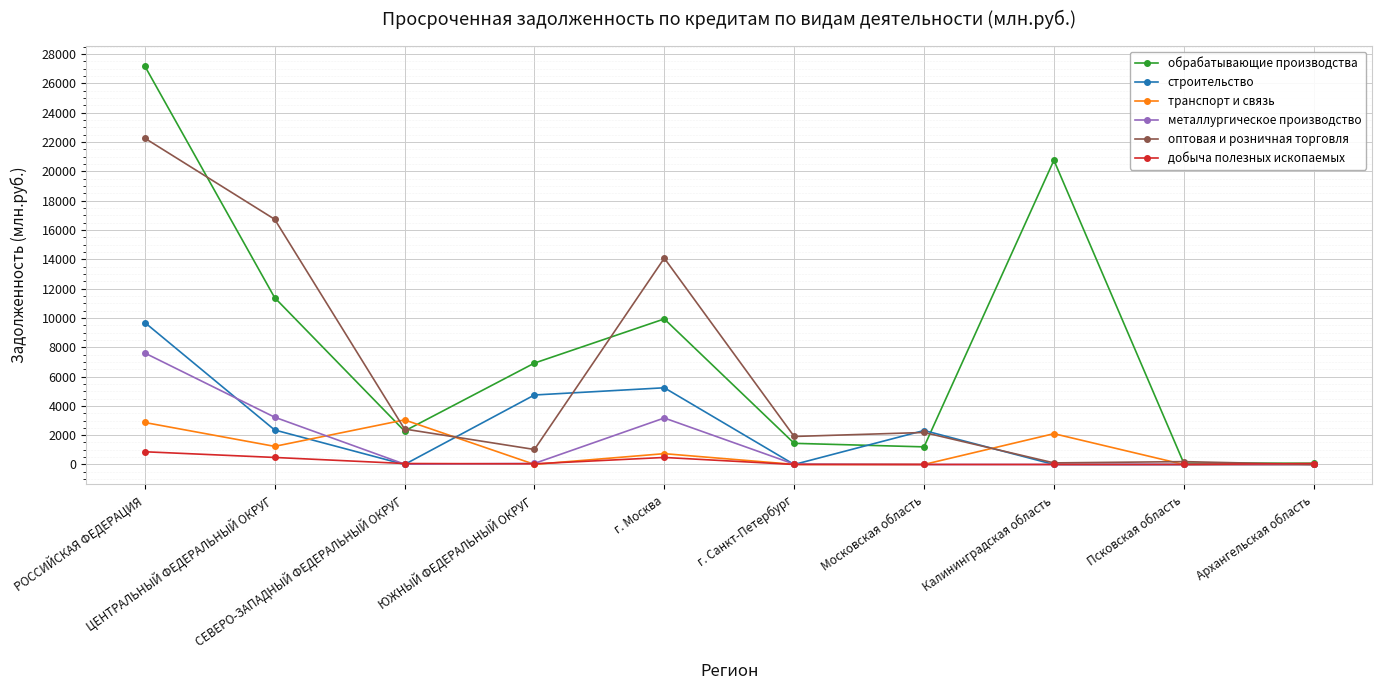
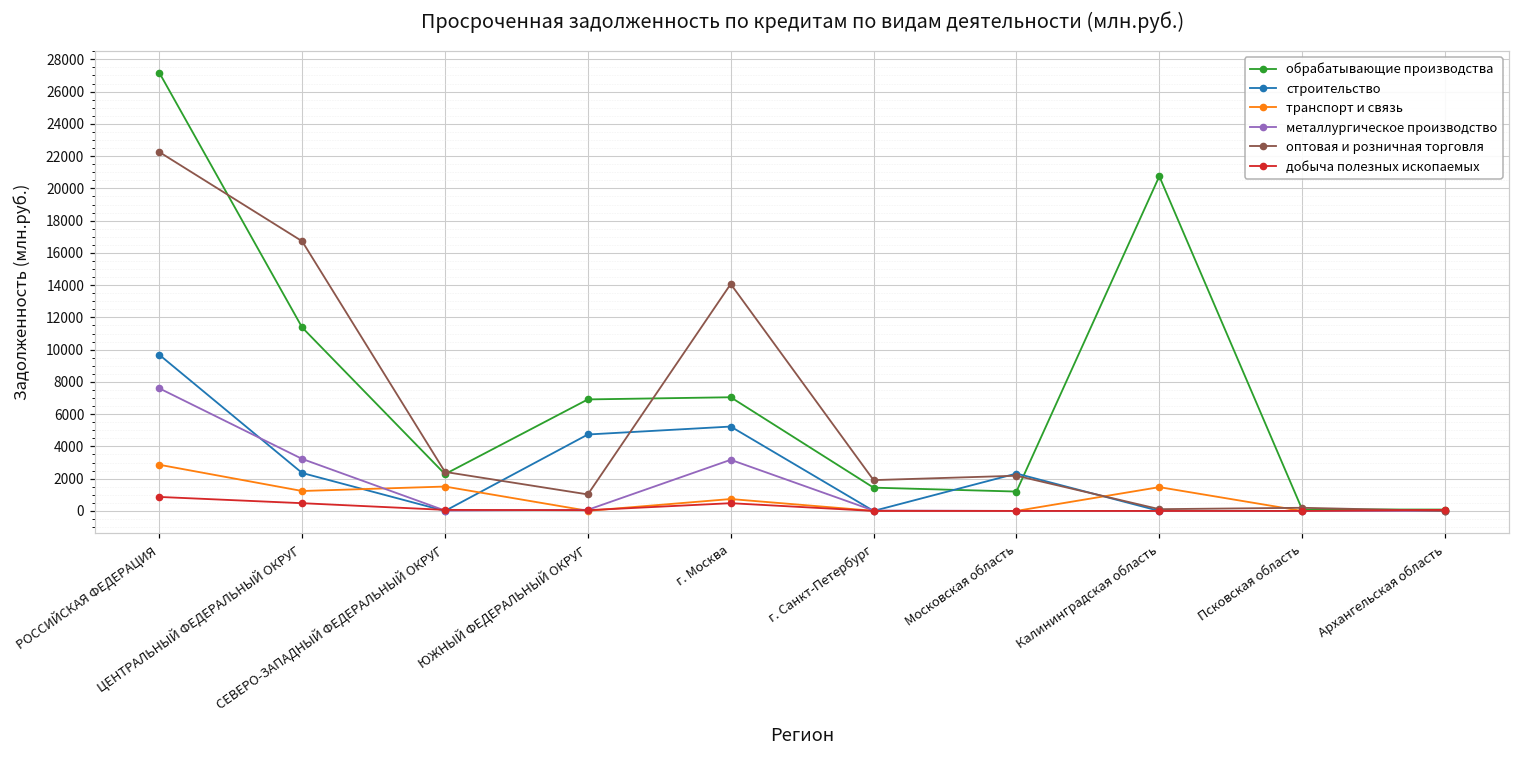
  {
    "обрабатывающие производства": {
      "РОССИЙСКАЯ ФЕДЕРАЦИЯ": 27200,
      "ЦЕНТРАЛЬНЫЙ ФЕДЕРАЛЬНЫЙ ОКРУГ": 11400,
      "ЮЖНЫЙ ФЕДЕРАЛЬНЫЙ ОКРУГ": 6900,
-     "г. Москва": 9900,
+     "г. Москва": 7000,
      "г. Санкт-Петербург": 1400,
      "Московская область": 1200,
      "Калининградская область": 20700
    },
    "строительство": {
      "РОССИЙСКАЯ ФЕДЕРАЦИЯ": 9700,
      "ЦЕНТРАЛЬНЫЙ ФЕДЕРАЛЬНЫЙ ОКРУГ": 2400,
      "ЮЖНЫЙ ФЕДЕРАЛЬНЫЙ ОКРУГ": 4700,
      "г. Москва": 5200
    },
    "транспорт и связь": {
      "РОССИЙСКАЯ ФЕДЕРАЦИЯ": 2900,
      "ЦЕНТРАЛЬНЫЙ ФЕДЕРАЛЬНЫЙ ОКРУГ": 1200,
-     "СЕВЕРО-ЗАПАДНЫЙ ФЕДЕРАЛЬНЫЙ ОКРУГ": 3000,
+     "СЕВЕРО-ЗАПАДНЫЙ ФЕДЕРАЛЬНЫЙ ОКРУГ": 1500,
      "г. Москва": 700,
-     "Калининградская область": 2100
+     "Калининградская область": 1500
    },
    "металлургическое производство": {
      "РОССИЙСКАЯ ФЕДЕРАЦИЯ": 7600,
      "ЦЕНТРАЛЬНЫЙ ФЕДЕРАЛЬНЫЙ ОКРУГ": 3200,
      "г. Москва": 3200
    },
    "оптовая и розничная торговля": {
      "РОССИЙСКАЯ ФЕДЕРАЦИЯ": 22300,
      "ЦЕНТРАЛЬНЫЙ ФЕДЕРАЛЬНЫЙ ОКРУГ": 16700,
      "ЮЖНЫЙ ФЕДЕРАЛЬНЫЙ ОКРУГ": 1000,
      "г. Москва": 14100,
      "г. Санкт-Петербург": 1900
    },
    "добыча полезных ископаемых": {
      "РОССИЙСКАЯ ФЕДЕРАЦИЯ": 900,
      "ЦЕНТРАЛЬНЫЙ ФЕДЕРАЛЬНЫЙ ОКРУГ": 500,
      "г. Москва": 500
    }
  }
